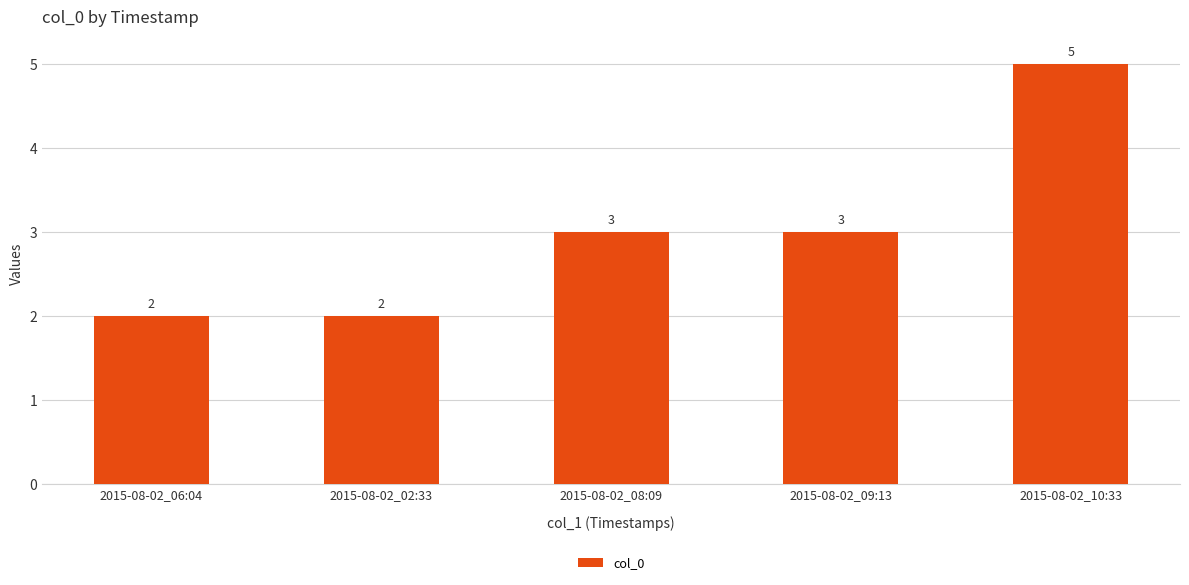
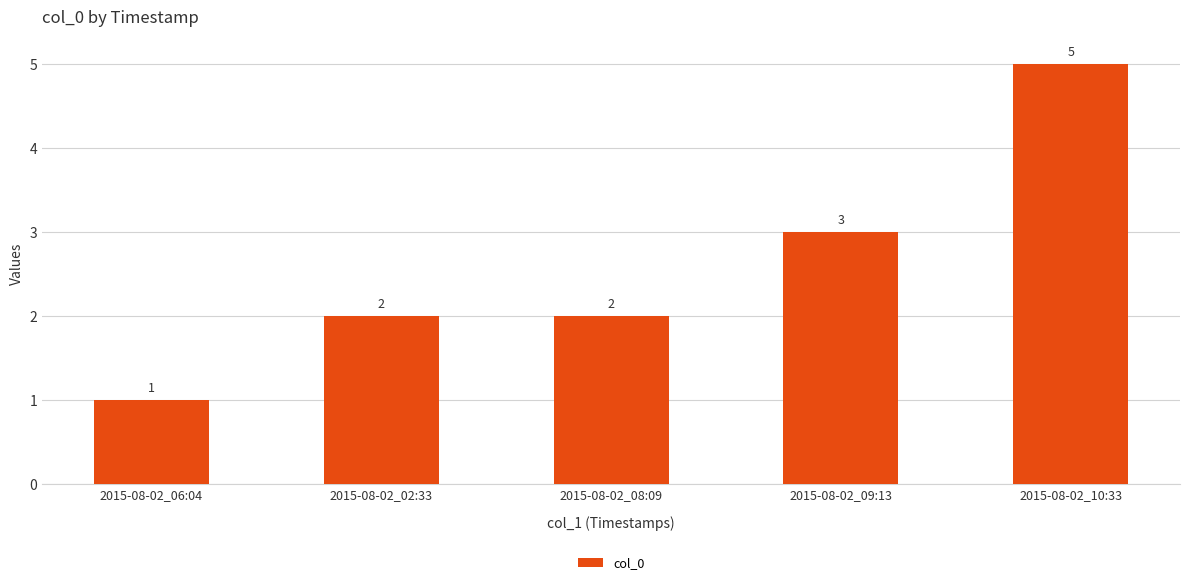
  {
-   "2015-08-02_06:04": 2,
+   "2015-08-02_06:04": 1,
    "2015-08-02_02:33": 2,
-   "2015-08-02_08:09": 3,
+   "2015-08-02_08:09": 2,
    "2015-08-02_09:13": 3,
    "2015-08-02_10:33": 5
  }
